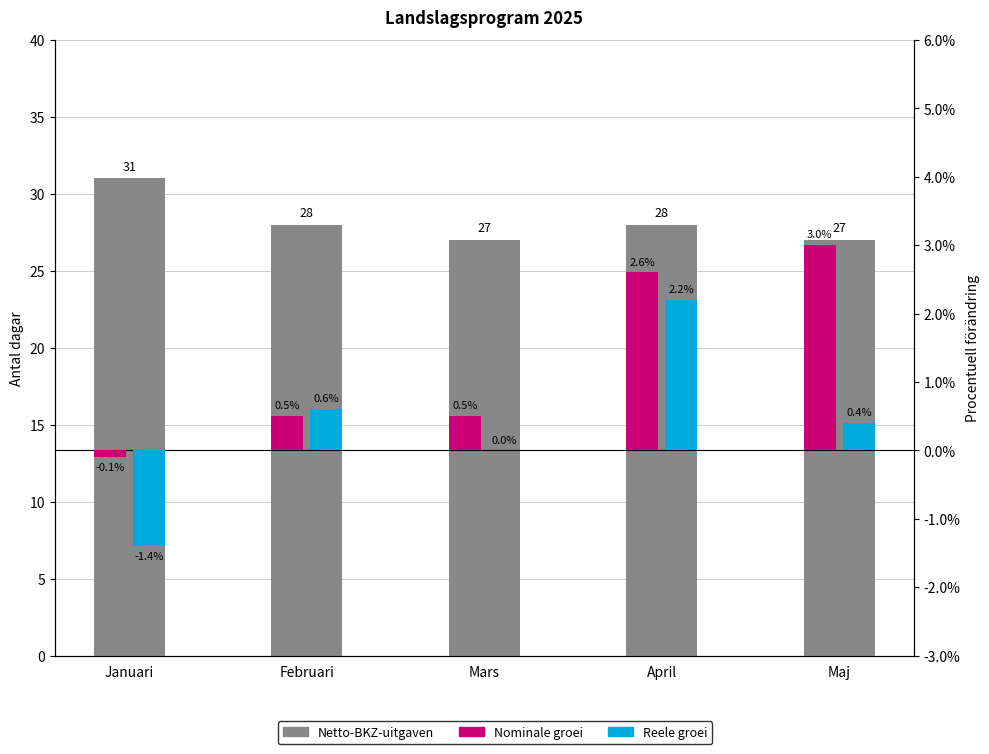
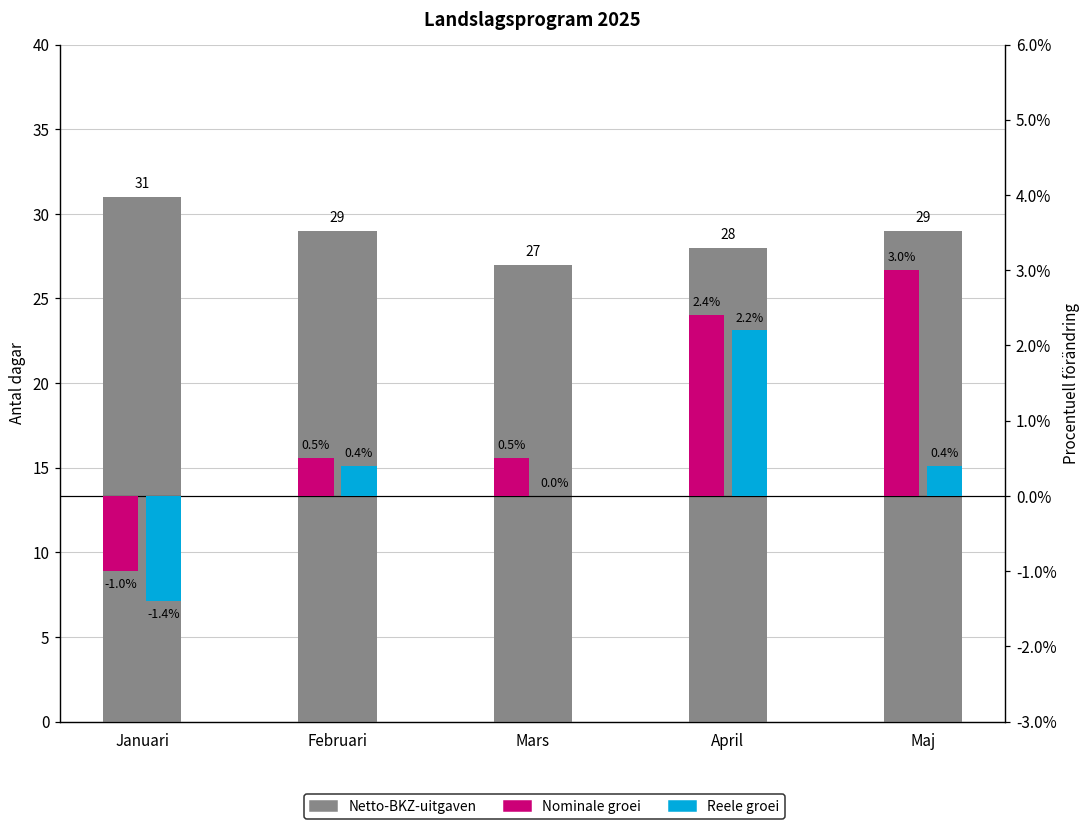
  {
    "Netto-BKZ-uitgaven": {
      "Januari": "31",
-     "Februari": "28",
+     "Februari": "29",
      "Mars": "27",
      "April": "28",
-     "Maj": "27"
+     "Maj": "29"
    },
    "Nominale groei": {
-     "Januari": "-0.1%",
+     "Januari": "-1.0%",
      "Februari": "0.5%",
      "Mars": "0.5%",
-     "April": "2.6%",
+     "April": "2.4%",
      "Maj": "3.0%"
    },
    "Reele groei": {
      "Januari": "-1.4%",
-     "Februari": "0.6%",
+     "Februari": "0.4%",
      "Mars": "0.0%",
      "April": "2.2%",
      "Maj": "0.4%"
    }
  }
